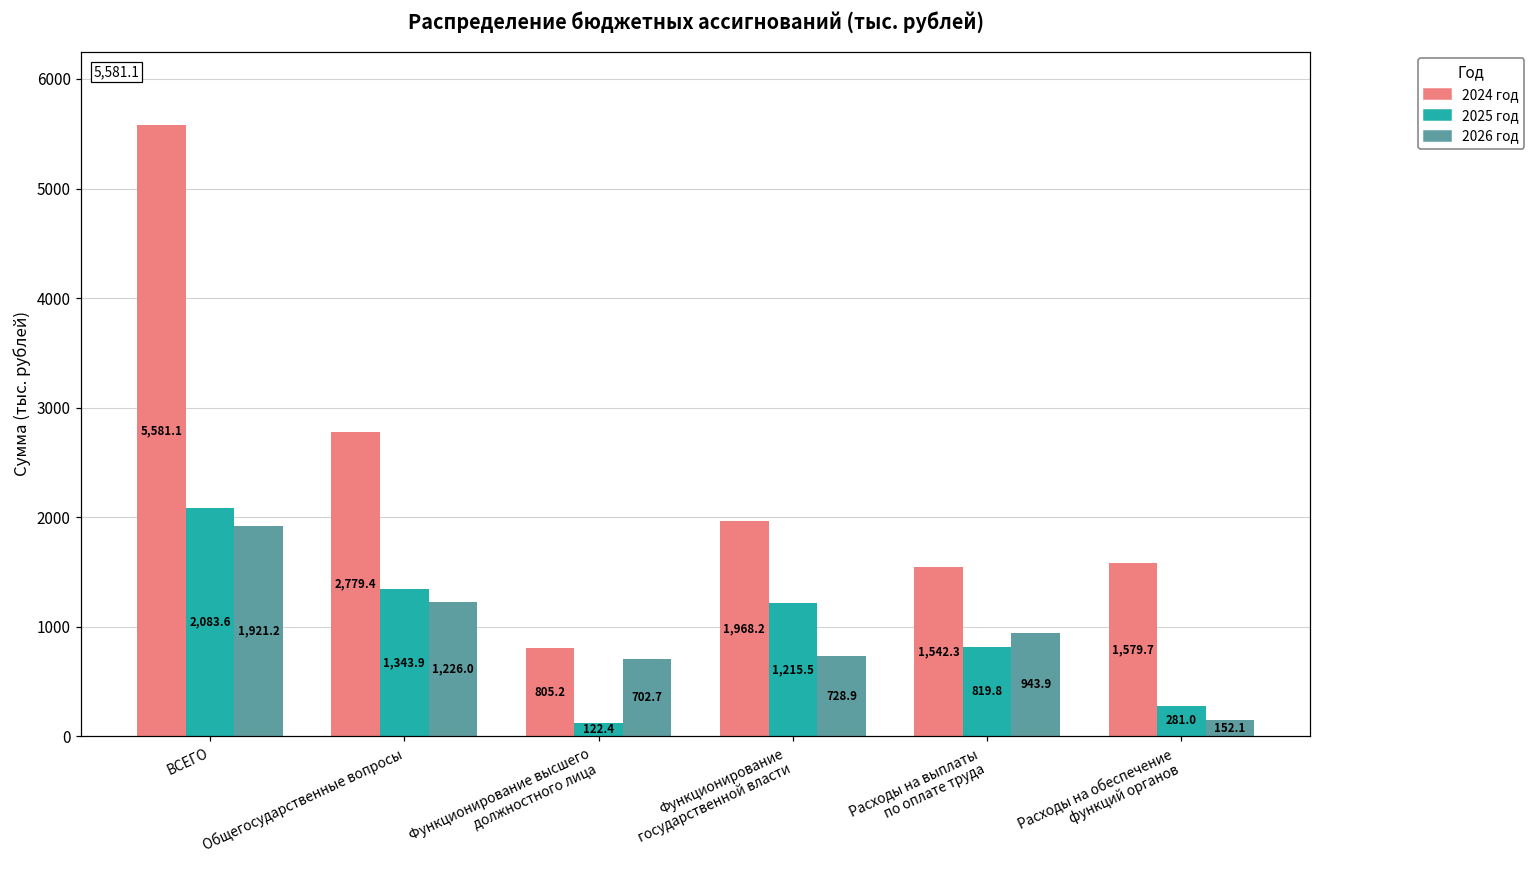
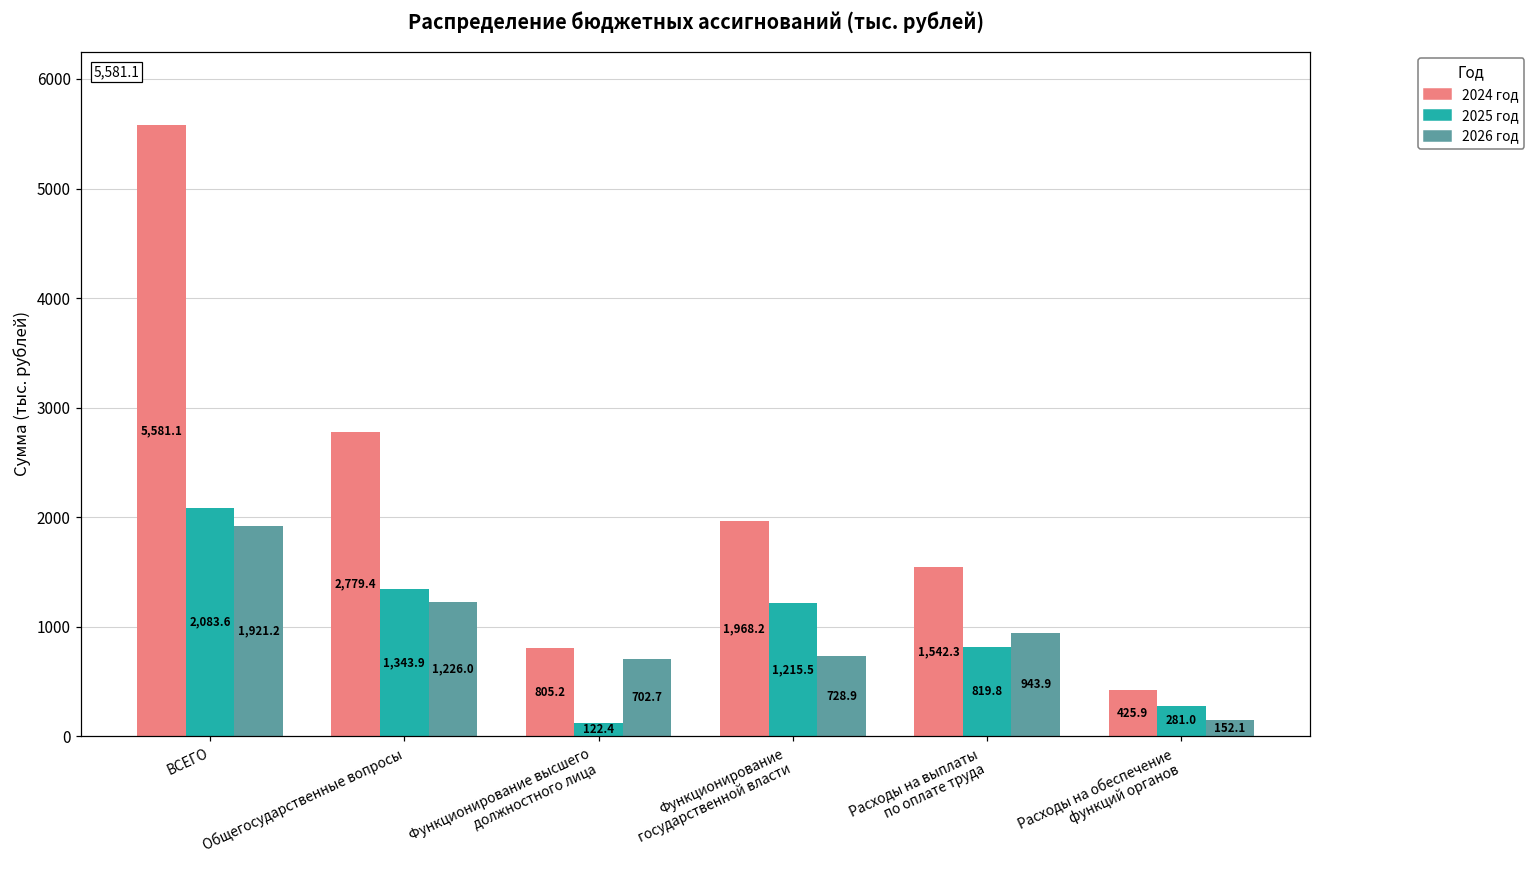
  {
    "2024 год": {
      "ВСЕГО": "5,581.1",
      "Общегосударственные вопросы": "2,779.4",
      "Функционирование высшего должностного лица": "805.2",
      "Функционирование государственной власти": "1,968.2",
      "Расходы на выплаты по оплате труда": "1,542.3",
-     "Расходы на обеспечение функций органов": "1,579.7"
+     "Расходы на обеспечение функций органов": "425.9"
    },
    "2025 год": {
      "ВСЕГО": "2,083.6",
      "Общегосударственные вопросы": "1,343.9",
      "Функционирование высшего должностного лица": "122.4",
      "Функционирование государственной власти": "1,215.5",
      "Расходы на выплаты по оплате труда": "819.8",
      "Расходы на обеспечение функций органов": "281.0"
    },
    "2026 год": {
      "ВСЕГО": "1,921.2",
      "Общегосударственные вопросы": "1,226.0",
      "Функционирование высшего должностного лица": "702.7",
      "Функционирование государственной власти": "728.9",
      "Расходы на выплаты по оплате труда": "943.9",
      "Расходы на обеспечение функций органов": "152.1"
    }
  }
